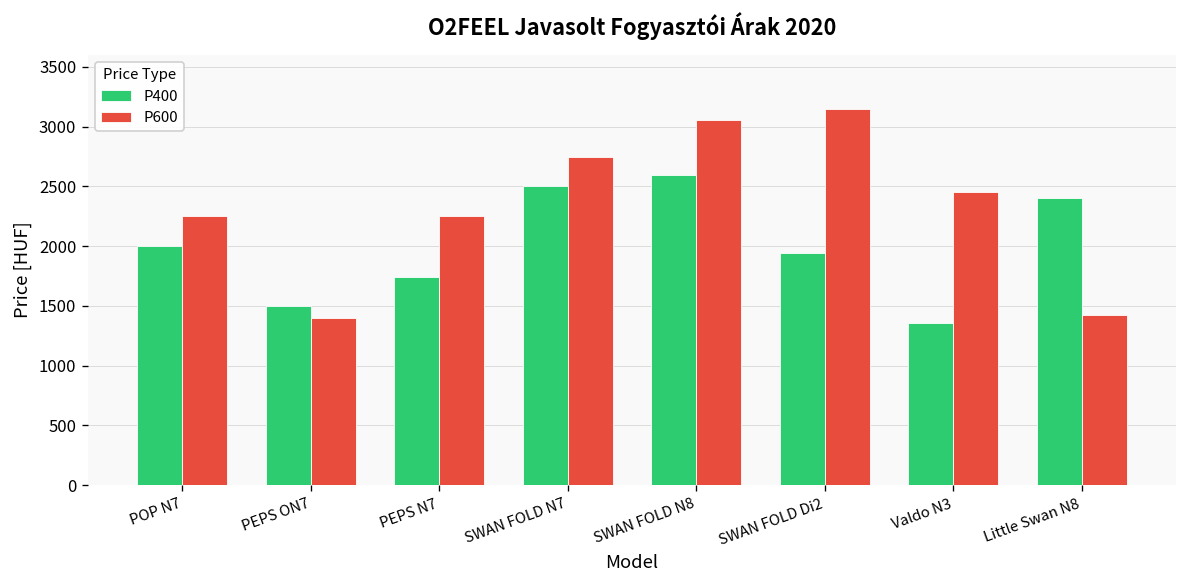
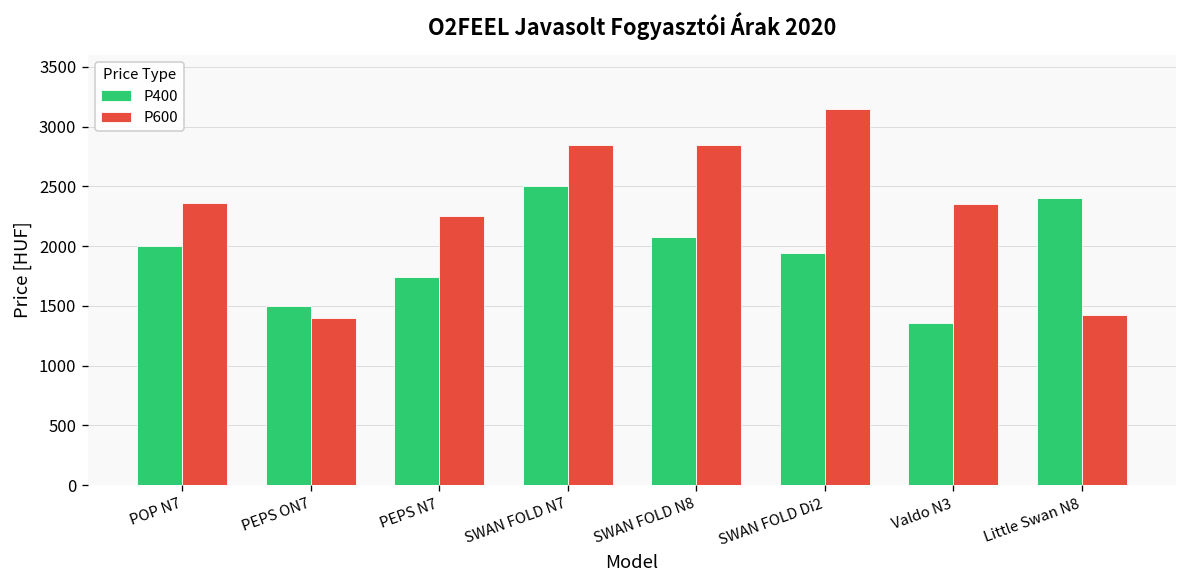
  {
    "P400": {
      "POP N7": 2000,
      "PEPS ON7": 1500,
      "PEPS N7": 1700,
      "SWAN FOLD N7": 2500,
-     "SWAN FOLD N8": 2600,
+     "SWAN FOLD N8": 2100,
      "SWAN FOLD Di2": 1900,
      "Valdo N3": 1400,
      "Little Swan N8": 2400
    },
    "P600": {
-     "POP N7": 2200,
+     "POP N7": 2400,
      "PEPS ON7": 1400,
      "PEPS N7": 2200,
-     "SWAN FOLD N7": 2700,
-     "SWAN FOLD N8": 3100,
+     "SWAN FOLD N7": 2800,
+     "SWAN FOLD N8": 2800,
      "SWAN FOLD Di2": 3100,
-     "Valdo N3": 2500,
+     "Valdo N3": 2300,
      "Little Swan N8": 1400
    }
  }
